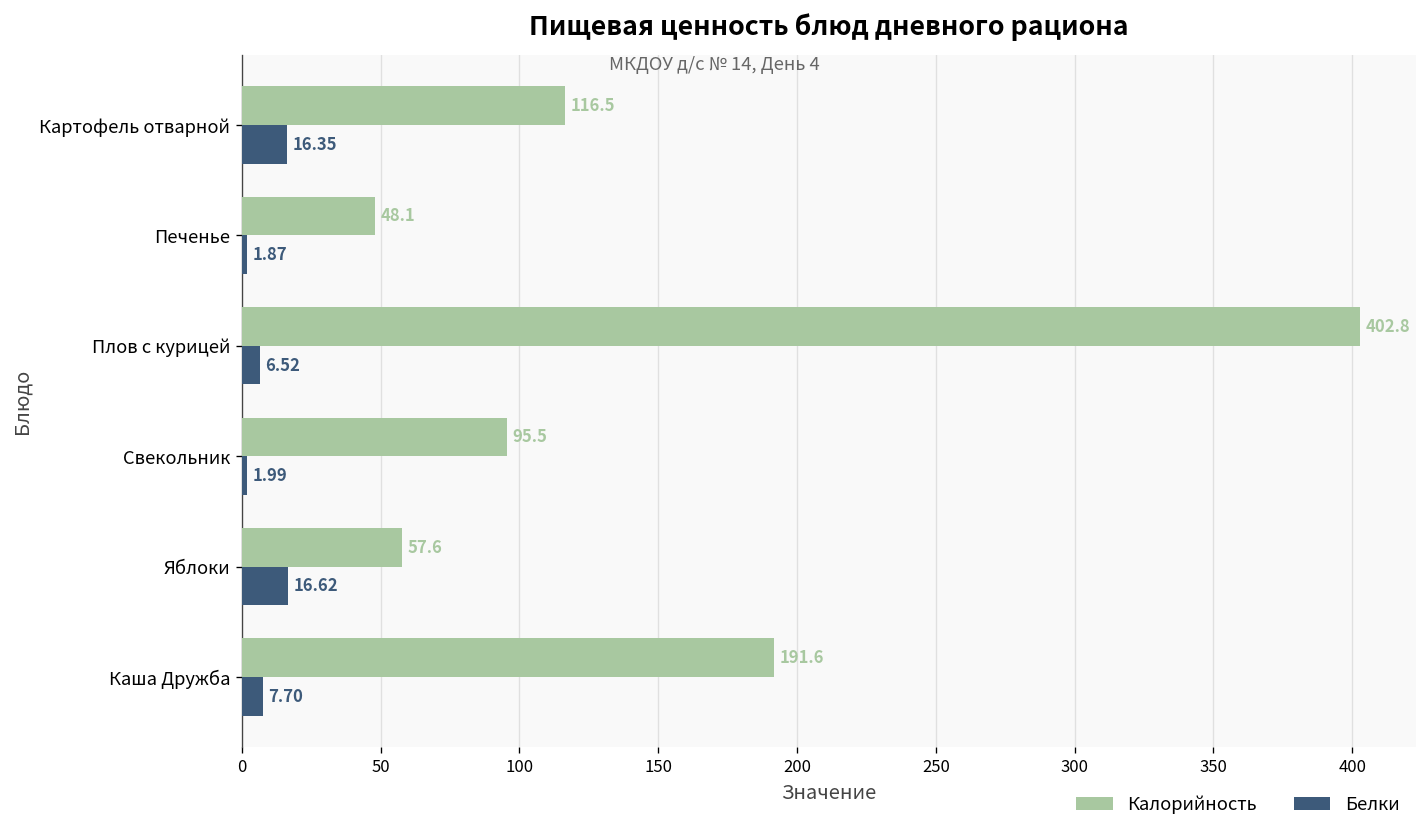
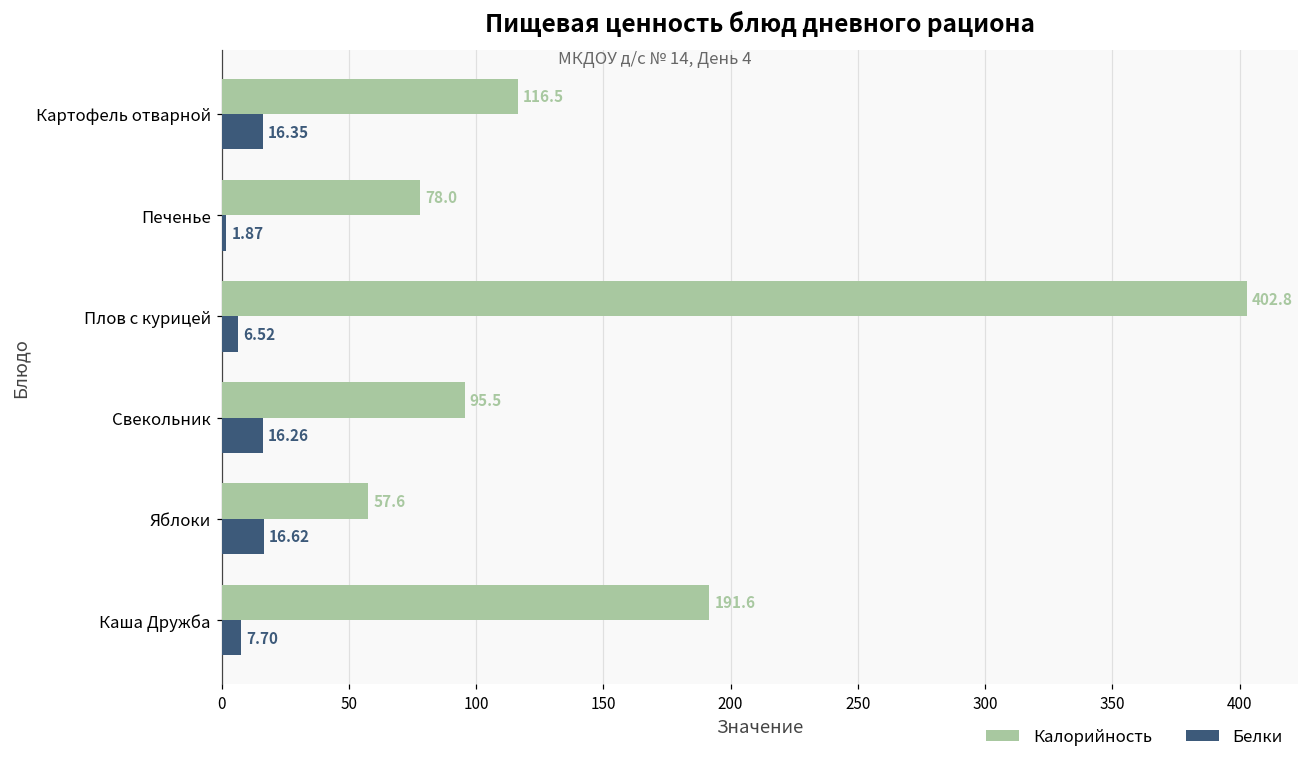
  {
    "Калорийность": {
      "Картофель отварной": 116.5,
-     "Печенье": 48.1,
+     "Печенье": 78.0,
      "Плов с курицей": 402.8,
      "Свекольник": 95.5,
      "Яблоки": 57.6,
      "Каша Дружба": 191.6
    },
    "Белки": {
      "Картофель отварной": 16.35,
      "Печенье": 1.87,
      "Плов с курицей": 6.52,
-     "Свекольник": 1.99,
+     "Свекольник": 16.26,
      "Яблоки": 16.62,
      "Каша Дружба": 7.70
    }
  }
